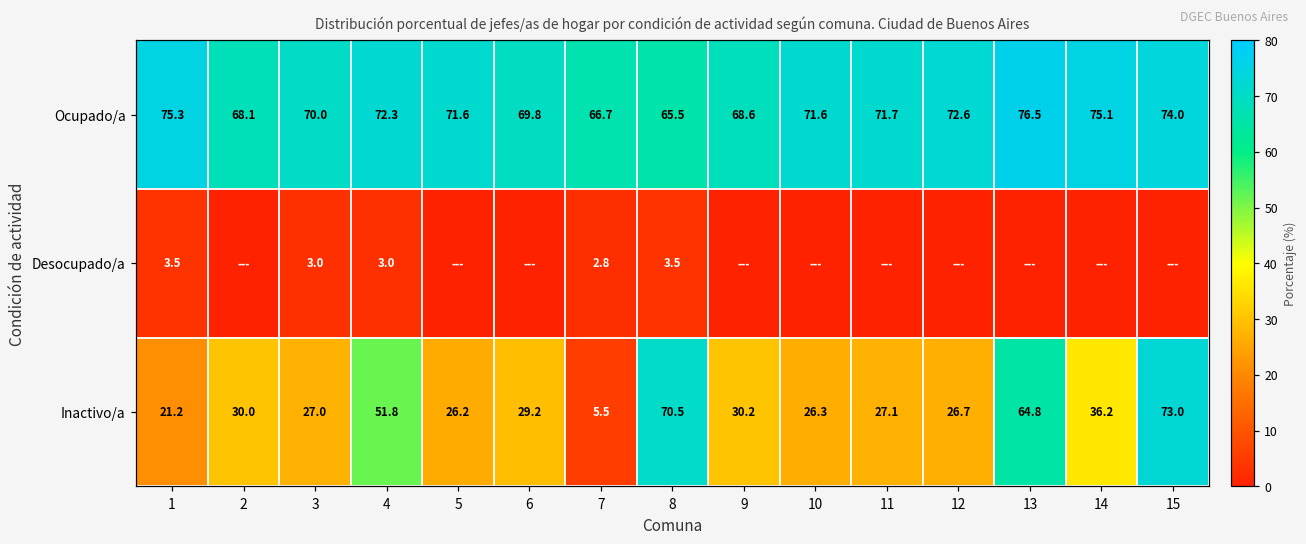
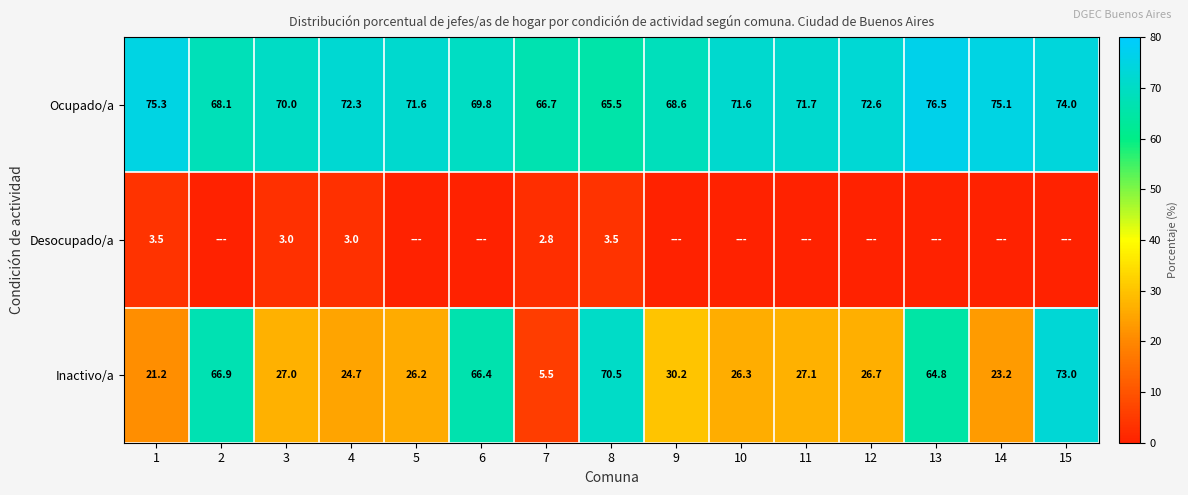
  {
    "Ocupado/a": {
      "1": 75.3,
      "2": 68.1,
      "3": 70.0,
      "4": 72.3,
      "5": 71.6,
      "6": 69.8,
      "7": 66.7,
      "8": 65.5,
      "9": 68.6,
      "10": 71.6,
      "11": 71.7,
      "12": 72.6,
      "13": 76.5,
      "14": 75.1,
      "15": 74.0
    },
    "Desocupado/a": {
      "1": 3.5,
      "3": 3.0,
      "4": 3.0,
      "7": 2.8,
      "8": 3.5
    },
    "Inactivo/a": {
      "1": 21.2,
-     "2": 30.0,
+     "2": 66.9,
      "3": 27.0,
-     "4": 51.8,
+     "4": 24.7,
      "5": 26.2,
-     "6": 29.2,
+     "6": 66.4,
      "7": 5.5,
      "8": 70.5,
      "9": 30.2,
      "10": 26.3,
      "11": 27.1,
      "12": 26.7,
      "13": 64.8,
-     "14": 36.2,
+     "14": 23.2,
      "15": 73.0
    }
  }
